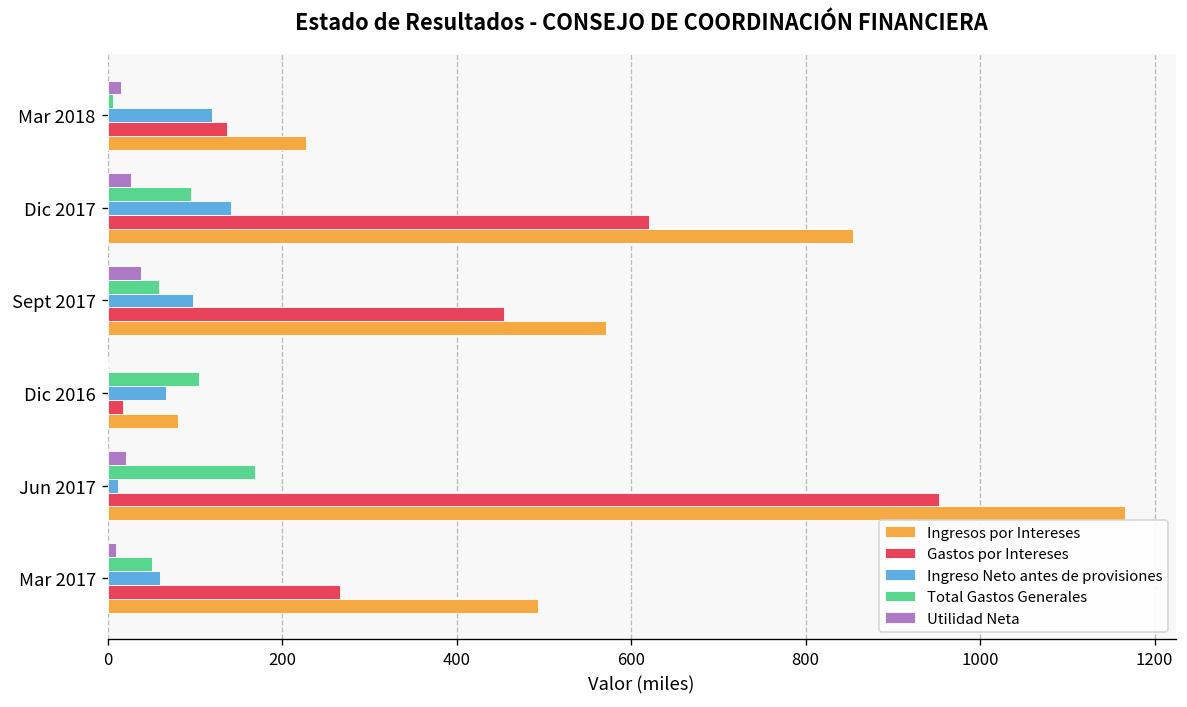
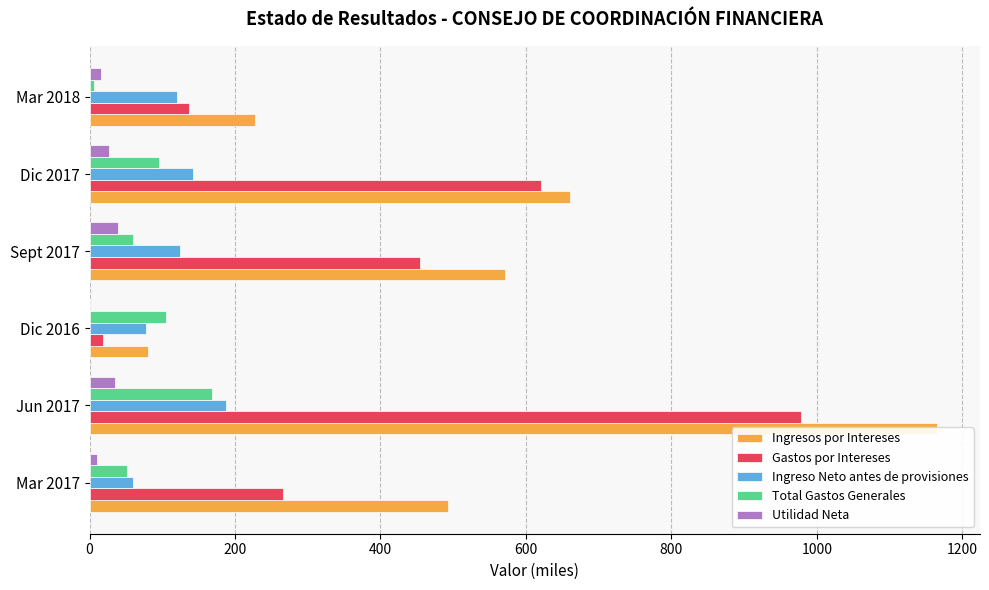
  {
    "Ingresos por Intereses": {
      "Mar 2018": 230,
-     "Dic 2017": 850,
+     "Dic 2017": 660,
      "Sept 2017": 570,
      "Dic 2016": 80,
      "Mar 2017": 490
    },
    "Gastos por Intereses": {
      "Mar 2018": 140,
      "Dic 2017": 620,
      "Sept 2017": 450,
      "Dic 2016": 20,
-     "Jun 2017": 950,
+     "Jun 2017": 980,
      "Mar 2017": 270
    },
    "Ingreso Neto antes de provisiones": {
      "Mar 2018": 120,
      "Dic 2017": 140,
-     "Sept 2017": 100,
-     "Dic 2016": 70,
-     "Jun 2017": 10,
+     "Sept 2017": 120,
+     "Dic 2016": 80,
+     "Jun 2017": 190,
      "Mar 2017": 60
    },
    "Total Gastos Generales": {
      "Mar 2018": 10,
      "Dic 2017": 100,
      "Sept 2017": 60,
      "Dic 2016": 110,
      "Jun 2017": 170,
      "Mar 2017": 50
    },
    "Utilidad Neta": {
      "Mar 2018": 20,
      "Dic 2017": 30,
      "Sept 2017": 40,
      "Dic 2016": 0,
-     "Jun 2017": 20,
+     "Jun 2017": 40,
      "Mar 2017": 10
    }
  }
